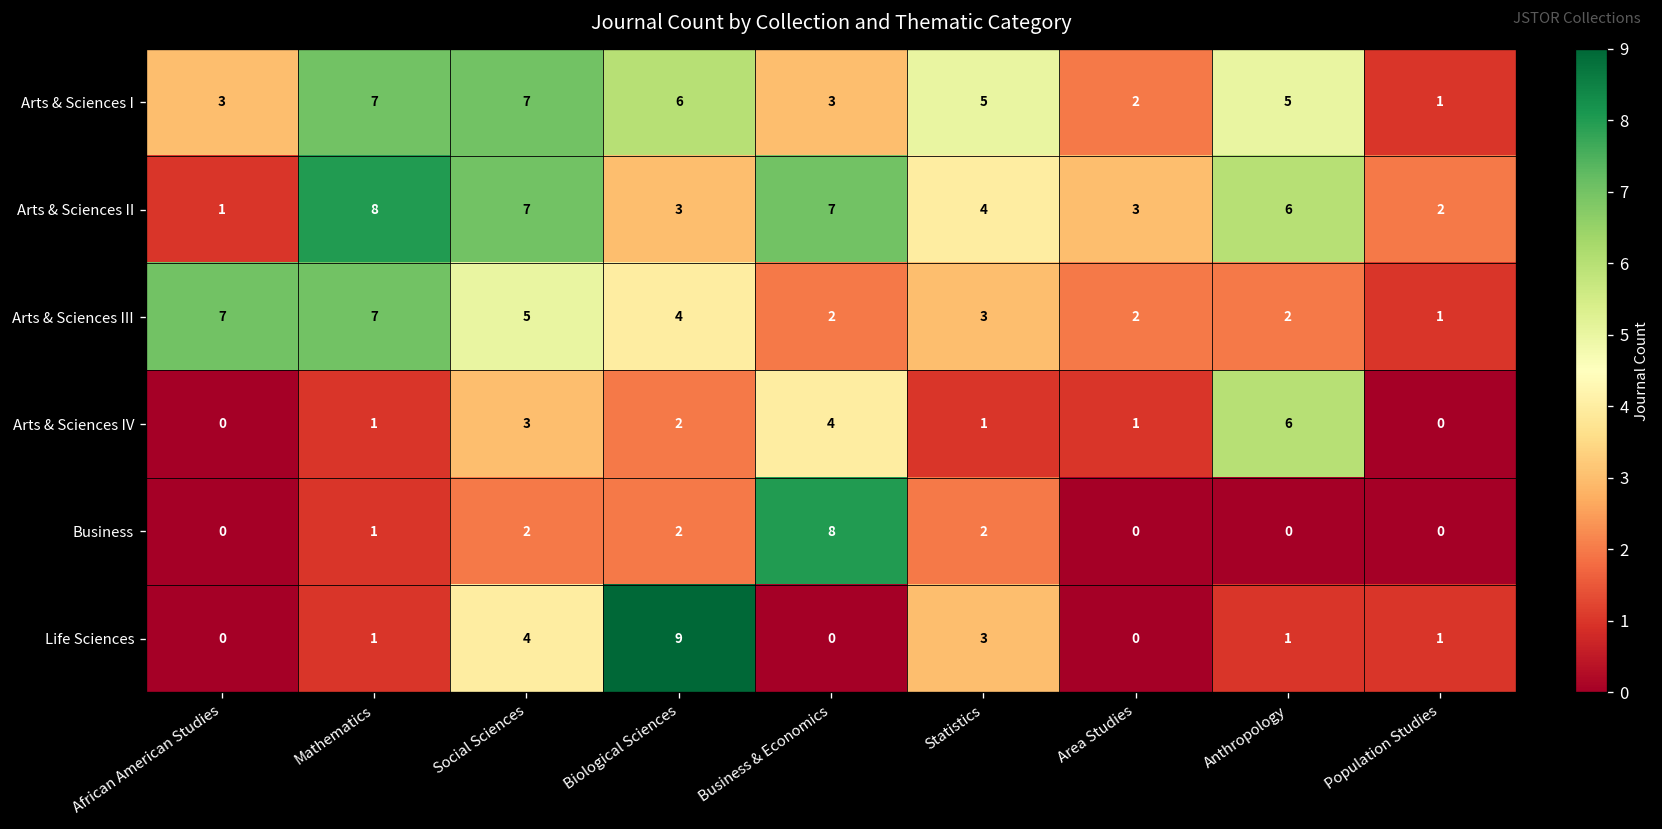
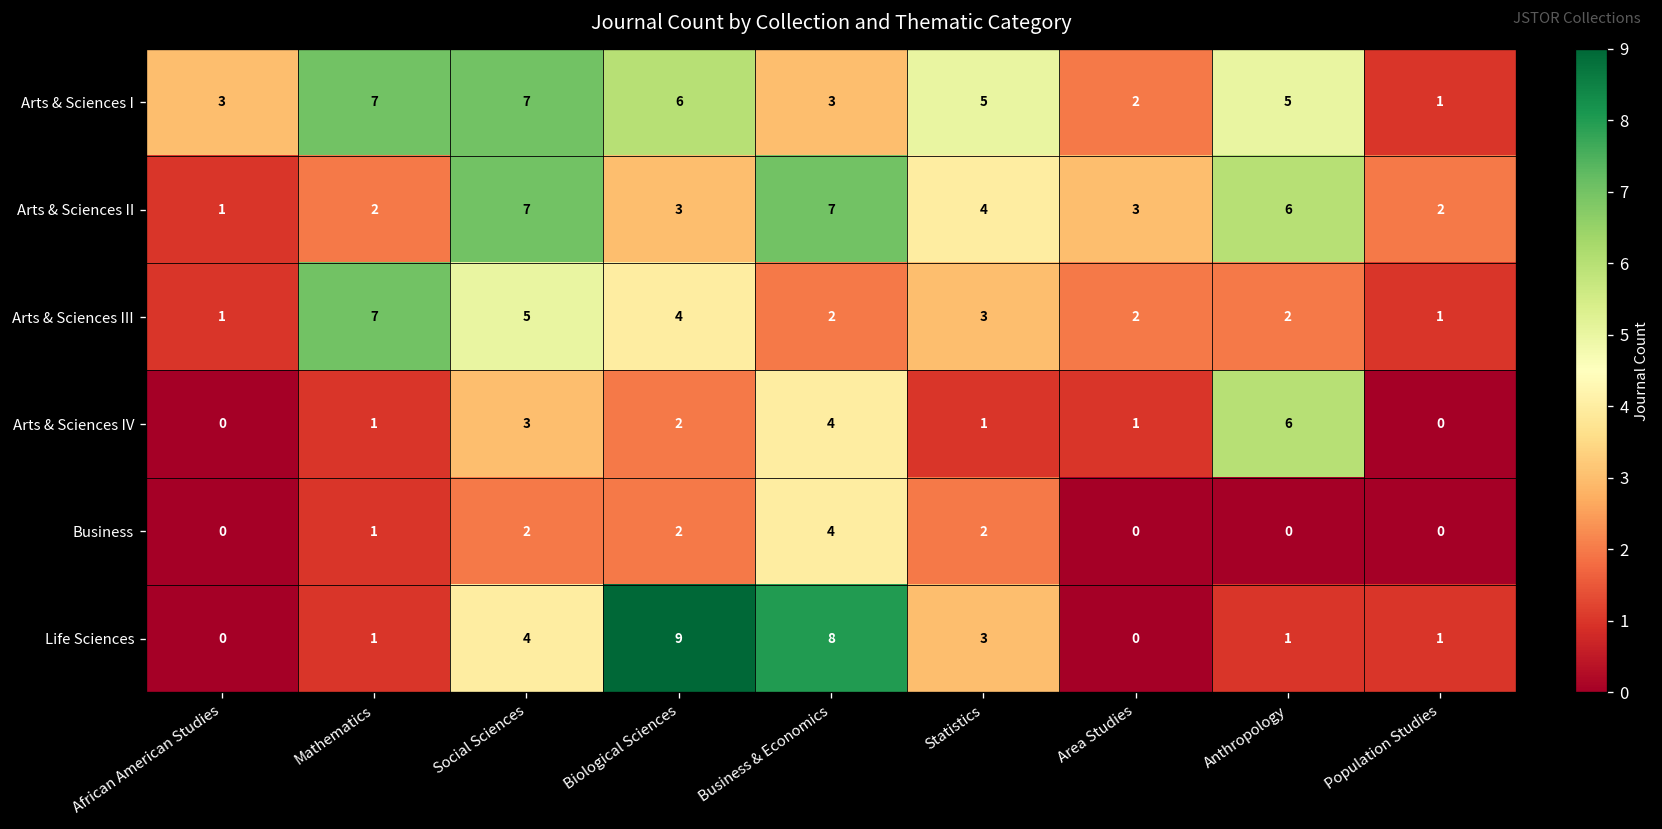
  {
    "Arts & Sciences I": {
      "African American Studies": 3,
      "Mathematics": 7,
      "Social Sciences": 7,
      "Biological Sciences": 6,
      "Business & Economics": 3,
      "Statistics": 5,
      "Area Studies": 2,
      "Anthropology": 5,
      "Population Studies": 1
    },
    "Arts & Sciences II": {
      "African American Studies": 1,
-     "Mathematics": 8,
+     "Mathematics": 2,
      "Social Sciences": 7,
      "Biological Sciences": 3,
      "Business & Economics": 7,
      "Statistics": 4,
      "Area Studies": 3,
      "Anthropology": 6,
      "Population Studies": 2
    },
    "Arts & Sciences III": {
-     "African American Studies": 7,
+     "African American Studies": 1,
      "Mathematics": 7,
      "Social Sciences": 5,
      "Biological Sciences": 4,
      "Business & Economics": 2,
      "Statistics": 3,
      "Area Studies": 2,
      "Anthropology": 2,
      "Population Studies": 1
    },
    "Arts & Sciences IV": {
      "African American Studies": 0,
      "Mathematics": 1,
      "Social Sciences": 3,
      "Biological Sciences": 2,
      "Business & Economics": 4,
      "Statistics": 1,
      "Area Studies": 1,
      "Anthropology": 6,
      "Population Studies": 0
    },
    "Business": {
      "African American Studies": 0,
      "Mathematics": 1,
      "Social Sciences": 2,
      "Biological Sciences": 2,
-     "Business & Economics": 8,
+     "Business & Economics": 4,
      "Statistics": 2,
      "Area Studies": 0,
      "Anthropology": 0,
      "Population Studies": 0
    },
    "Life Sciences": {
      "African American Studies": 0,
      "Mathematics": 1,
      "Social Sciences": 4,
      "Biological Sciences": 9,
-     "Business & Economics": 0,
+     "Business & Economics": 8,
      "Statistics": 3,
      "Area Studies": 0,
      "Anthropology": 1,
      "Population Studies": 1
    }
  }
